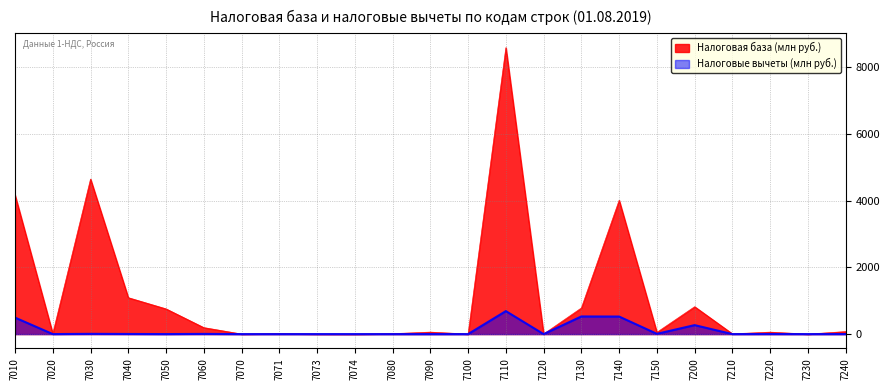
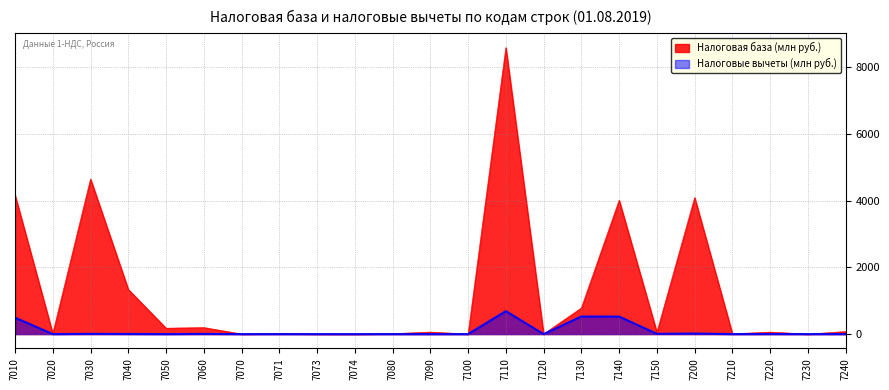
  {
    "Налоговая база (млн руб.)": {
      "7010": 4200,
      "7030": 4600,
-     "7040": 1100,
-     "7050": 800,
+     "7040": 1300,
+     "7050": 200,
      "7060": 200,
      "7110": 8600,
      "7130": 800,
      "7140": 4000,
-     "7200": 800
+     "7200": 4100
    },
    "Налоговые вычеты (млн руб.)": {
      "7010": 500,
      "7030": 0,
      "7040": 0,
      "7050": 0,
      "7060": 0,
      "7110": 700,
      "7130": 500,
      "7140": 500,
-     "7200": 300
+     "7200": 0
    }
  }
